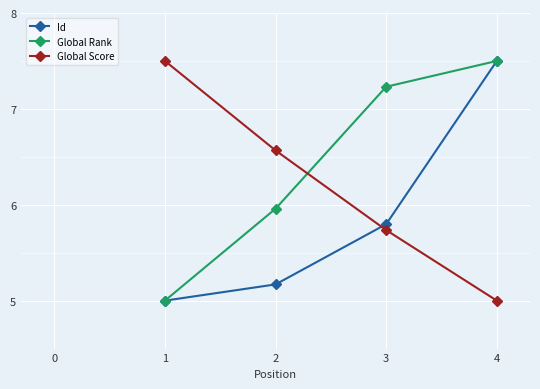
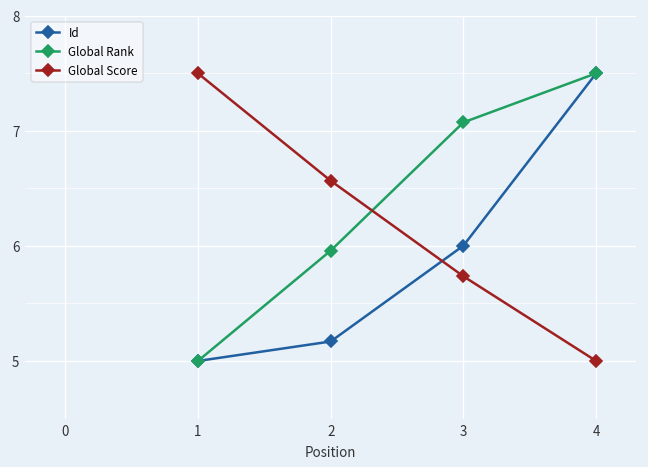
  {
    "Id": {
      "2": 5.2,
-     "3": 5.8
+     "3": 6.0
    },
    "Global Rank": {
      "2": 6.0,
-     "3": 7.2
+     "3": 7.1
    },
    "Global Score": {
      "1": 7.5,
      "2": 6.6,
      "3": 5.7,
      "4": 5.0
    }
  }
